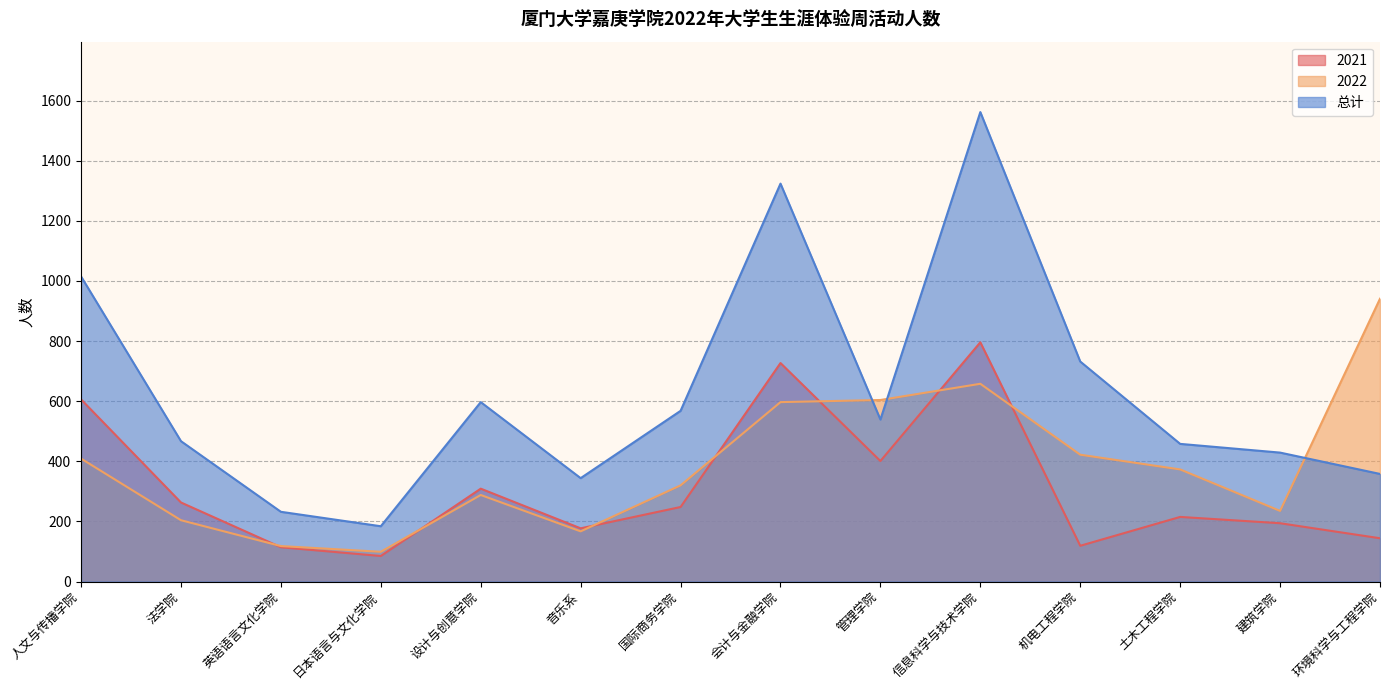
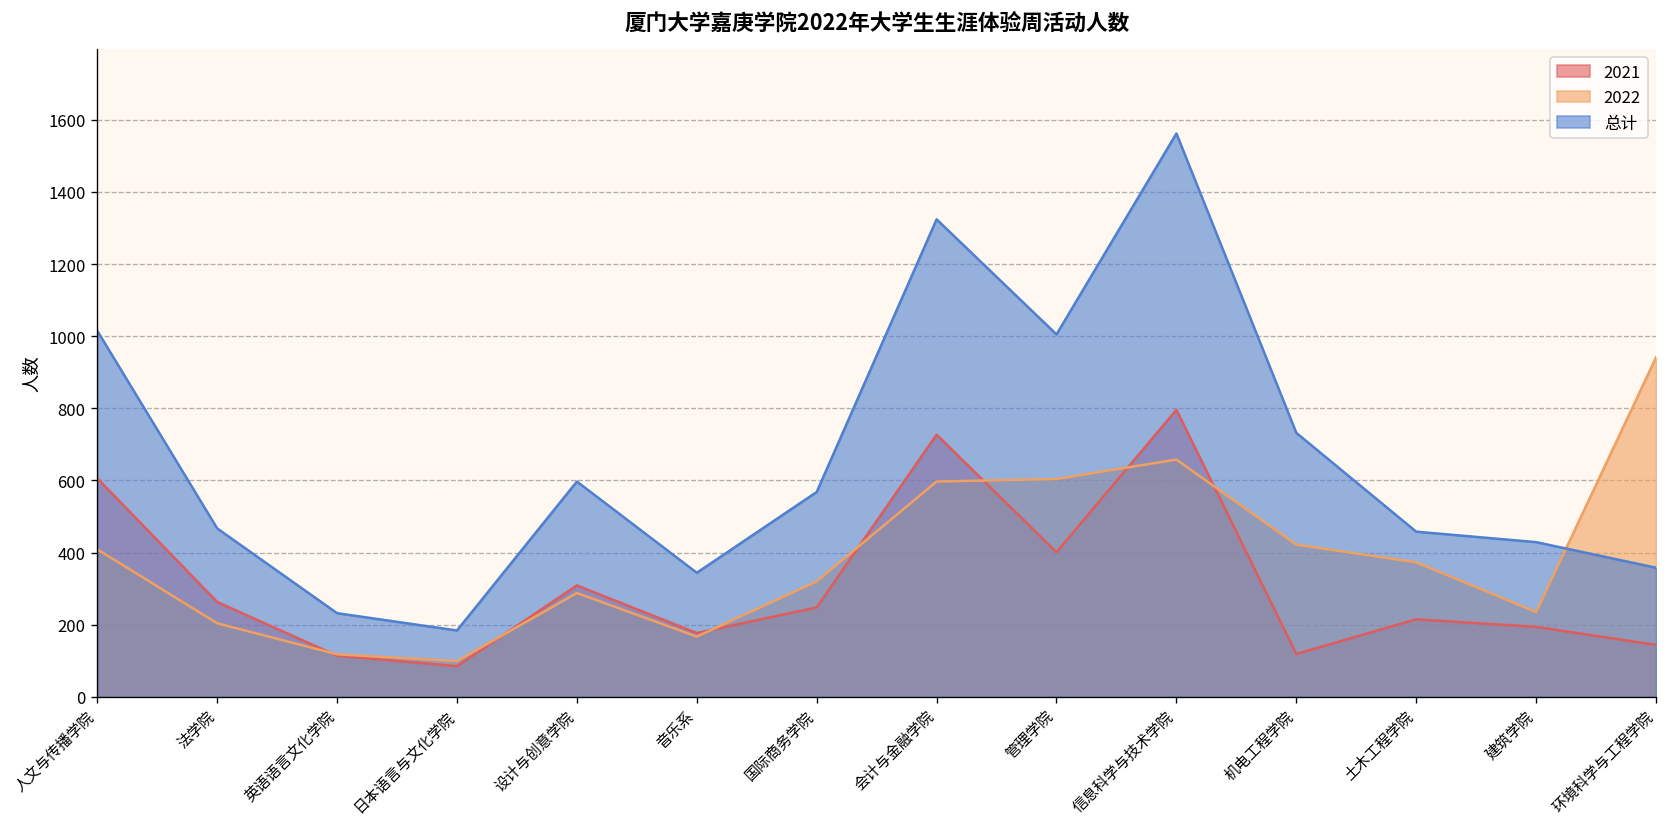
  {
    "2021": {
      "人文与传播学院": 610,
      "法学院": 260,
      "日本语言与文化学院": 90,
      "设计与创意学院": 310,
      "音乐系": 180,
      "国际商务学院": 250,
      "会计与金融学院": 730,
      "管理学院": 400,
      "信息科学与技术学院": 800,
      "机电工程学院": 120,
      "土木工程学院": 220,
      "建筑学院": 190,
      "环境科学与工程学院": 140
    },
    "2022": {
      "人文与传播学院": 410,
      "法学院": 200,
      "日本语言与文化学院": 100,
      "设计与创意学院": 290,
      "音乐系": 170,
      "国际商务学院": 320,
      "会计与金融学院": 600,
      "管理学院": 600,
      "信息科学与技术学院": 660,
      "机电工程学院": 420,
      "土木工程学院": 370,
      "建筑学院": 240,
      "环境科学与工程学院": 940
    },
    "总计": {
      "人文与传播学院": 1020,
      "法学院": 470,
      "英语语言文化学院": 230,
      "日本语言与文化学院": 180,
      "设计与创意学院": 600,
      "音乐系": 340,
      "国际商务学院": 570,
      "会计与金融学院": 1320,
-     "管理学院": 540,
+     "管理学院": 1010,
      "信息科学与技术学院": 1560,
      "机电工程学院": 730,
      "土木工程学院": 460,
      "建筑学院": 430,
      "环境科学与工程学院": 360
    }
  }
